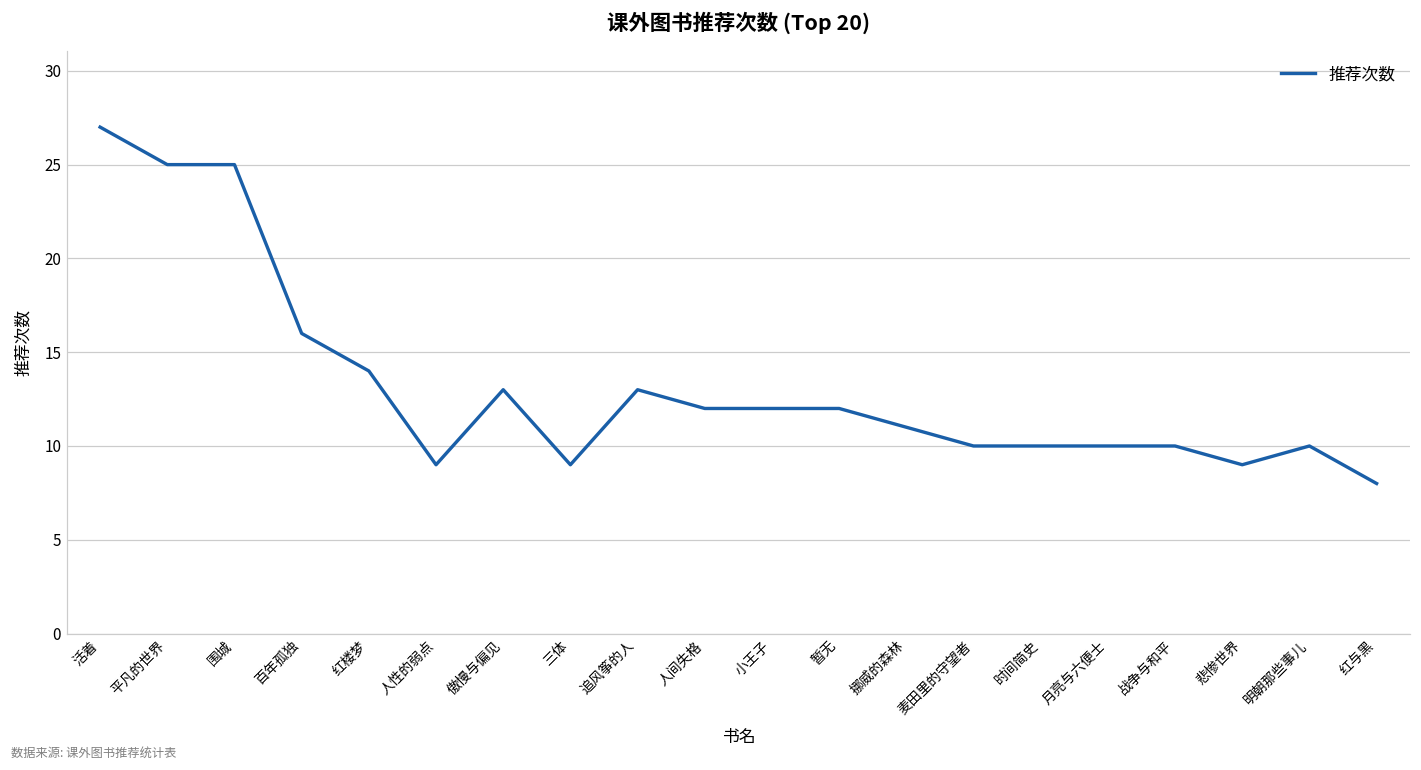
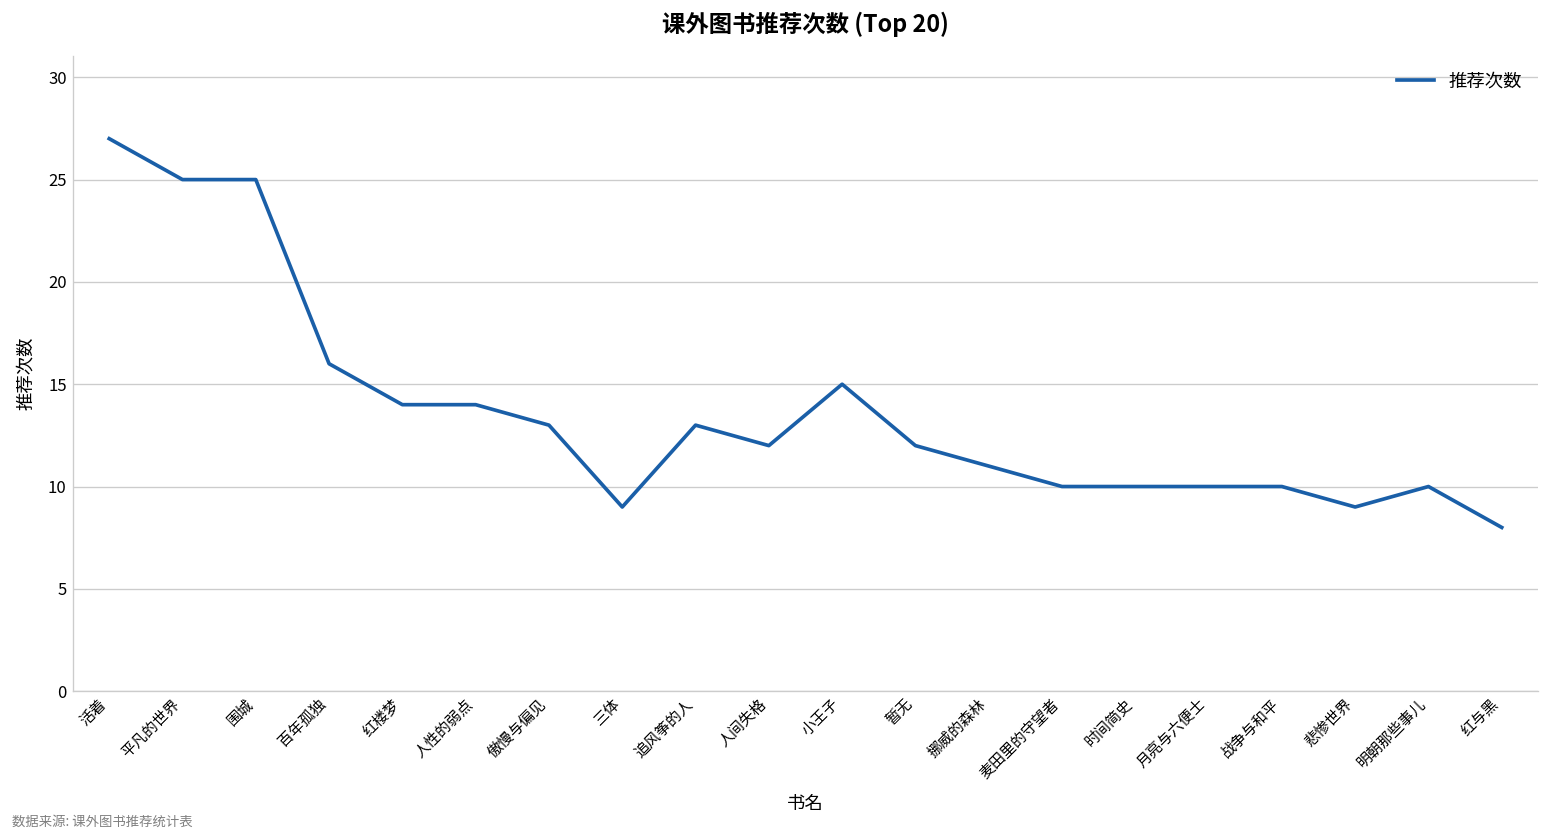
  {
    "活着": 27,
    "平凡的世界": 25,
    "围城": 25,
    "百年孤独": 16,
    "红楼梦": 14,
-   "人性的弱点": 9,
+   "人性的弱点": 14,
    "傲慢与偏见": 13,
    "三体": 9,
    "追风筝的人": 13,
    "人间失格": 12,
-   "小王子": 12,
+   "小王子": 15,
    "暂无": 12,
    "挪威的森林": 11,
    "麦田里的守望者": 10,
    "时间简史": 10,
    "月亮与六便士": 10,
    "战争与和平": 10,
    "悲惨世界": 9,
    "明朝那些事儿": 10,
    "红与黑": 8
  }
